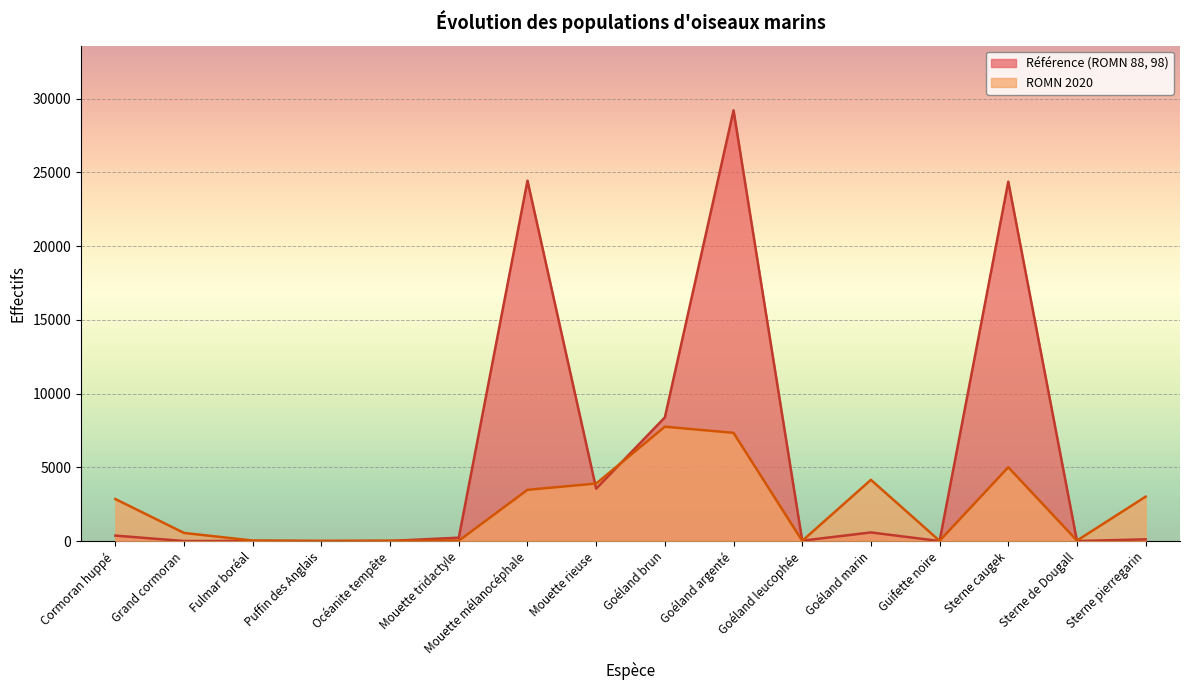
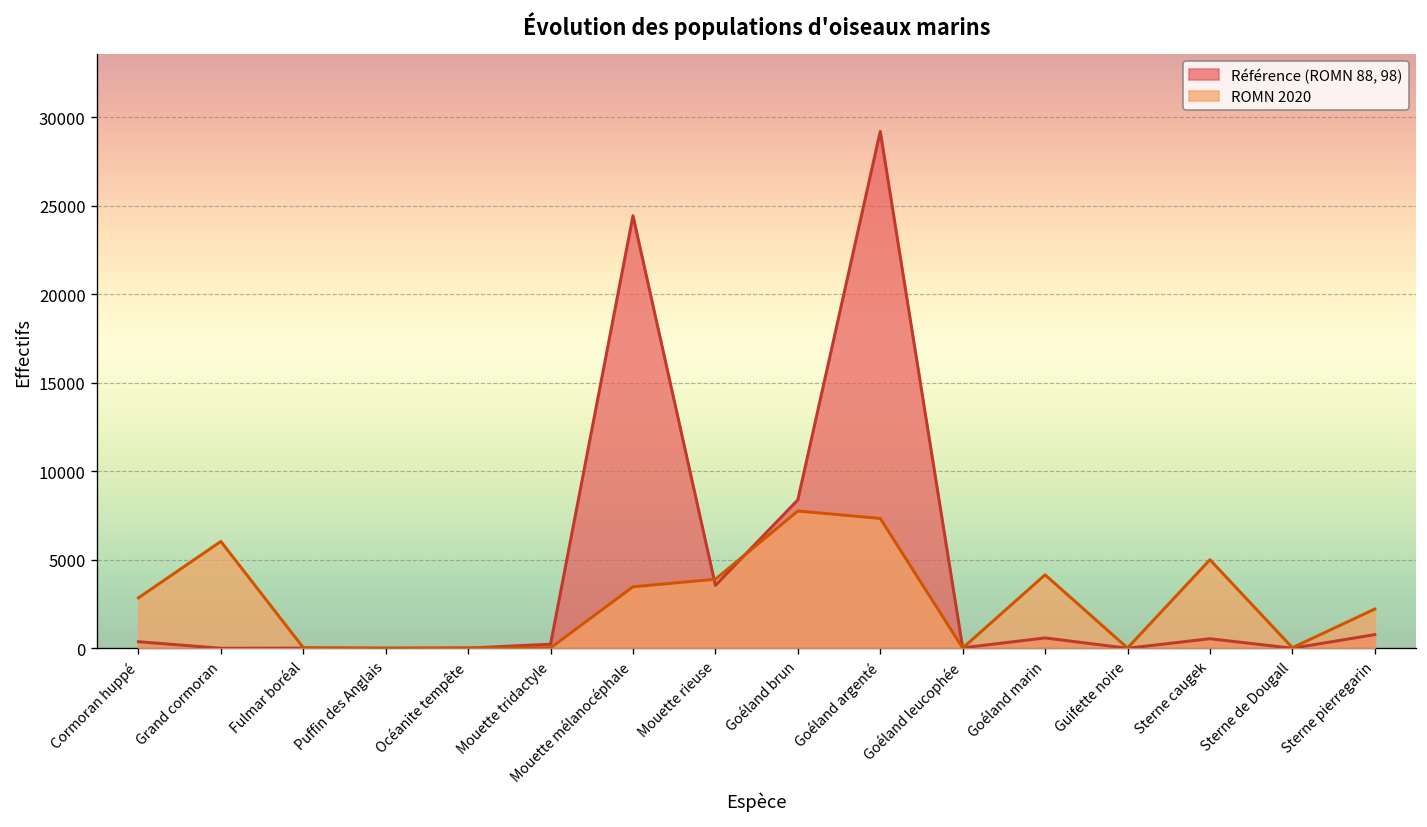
  {
    "Référence (ROMN 88, 98)": {
      "Cormoran huppé": 400,
      "Grand cormoran": 0,
      "Mouette tridactyle": 200,
      "Mouette mélanocéphale": 24400,
      "Mouette rieuse": 3600,
      "Goéland brun": 8400,
      "Goéland argenté": 29200,
      "Goéland marin": 600,
-     "Sterne caugek": 24400,
-     "Sterne pierregarin": 100
+     "Sterne caugek": 500,
+     "Sterne pierregarin": 800
    },
    "ROMN 2020": {
      "Cormoran huppé": 2800,
-     "Grand cormoran": 500,
+     "Grand cormoran": 6000,
      "Mouette tridactyle": 0,
      "Mouette mélanocéphale": 3500,
      "Mouette rieuse": 3900,
      "Goéland brun": 7800,
      "Goéland argenté": 7300,
      "Goéland marin": 4100,
      "Sterne caugek": 5000,
-     "Sterne pierregarin": 3000
+     "Sterne pierregarin": 2200
    }
  }
